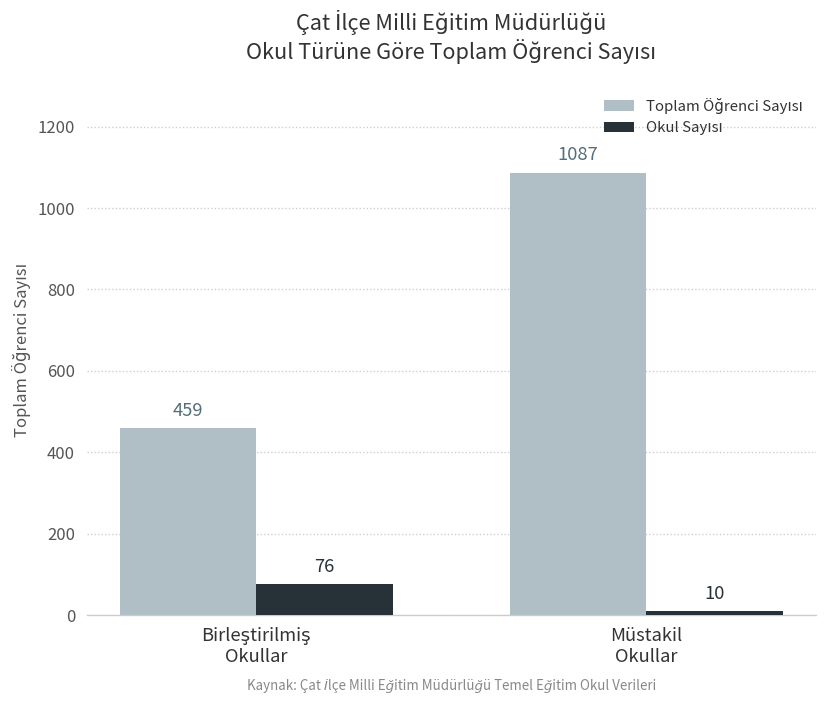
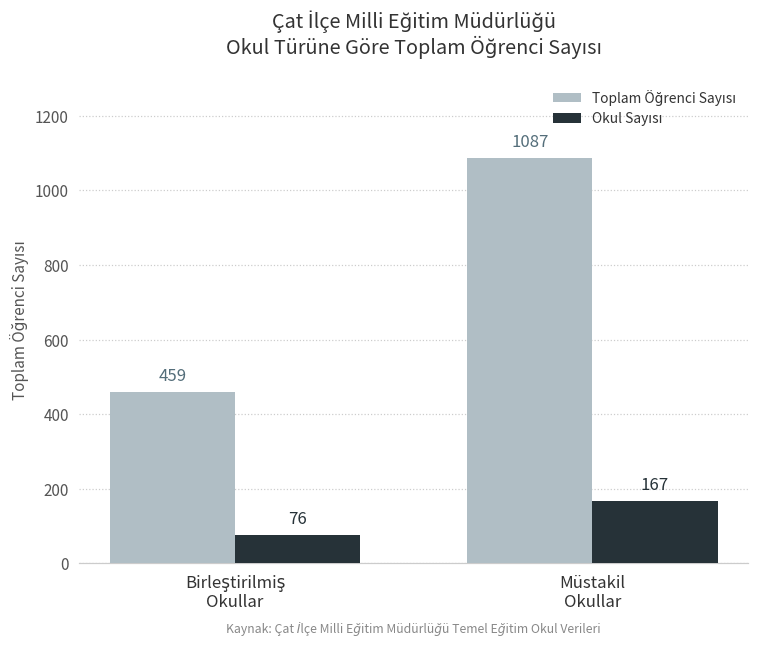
  {
    "Toplam Öğrenci Sayısı": {
      "Birleştirilmiş Okullar": 459,
      "Müstakil Okullar": 1087
    },
    "Okul Sayısı": {
      "Birleştirilmiş Okullar": 76,
-     "Müstakil Okullar": 10
+     "Müstakil Okullar": 167
    }
  }
